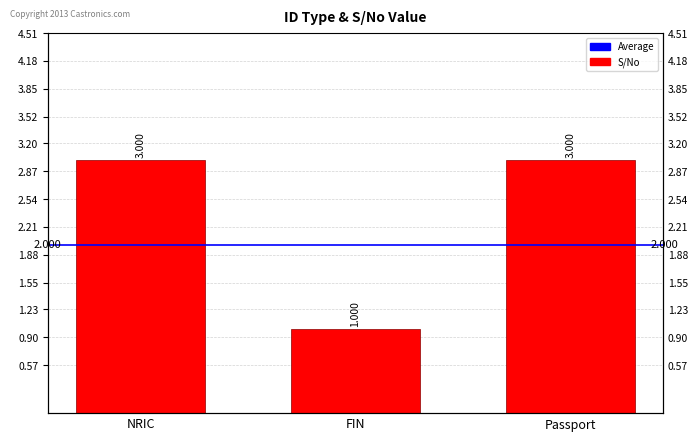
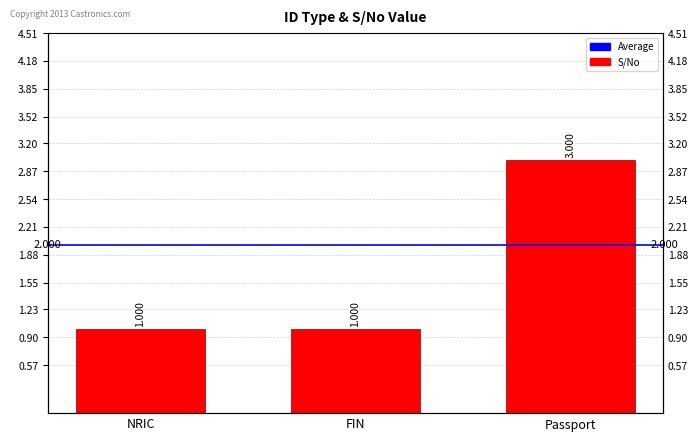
  {
-   "NRIC": 3.000,
+   "NRIC": 1.000,
    "FIN": 1.000,
    "Passport": 3.000
  }
